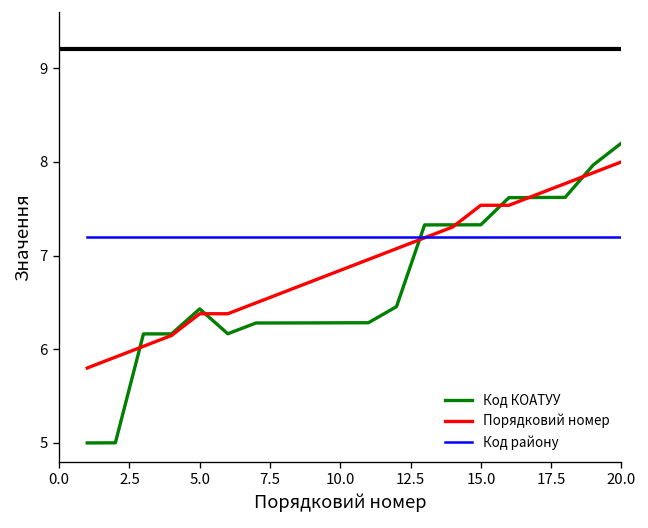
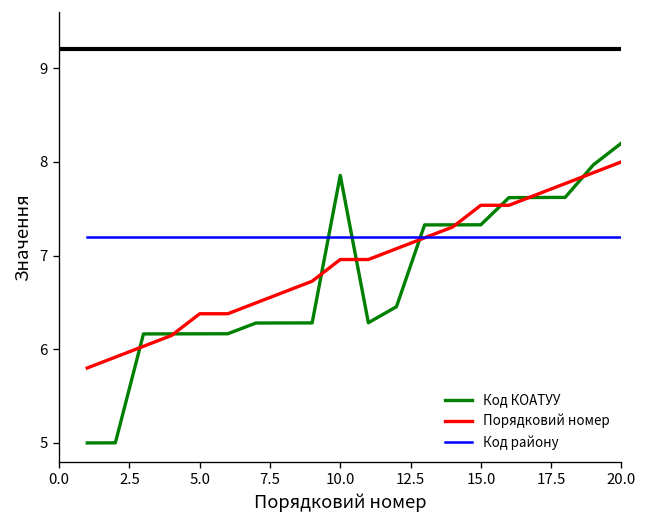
  {
    "Код КОАТУУ": {
-     "5.0": 6.4,
-     "10.0": 6.3,
+     "5.0": 6.2,
+     "10.0": 7.9,
      "15.0": 7.3,
      "20.0": 8.2
    },
    "Порядковий номер": {
      "5.0": 6.4,
-     "10.0": 6.8,
+     "10.0": 7.0,
      "15.0": 7.5,
      "20.0": 8.0
    },
    "Код району": {
      "5.0": 7.2,
      "10.0": 7.2,
      "15.0": 7.2,
      "20.0": 7.2
    }
  }
